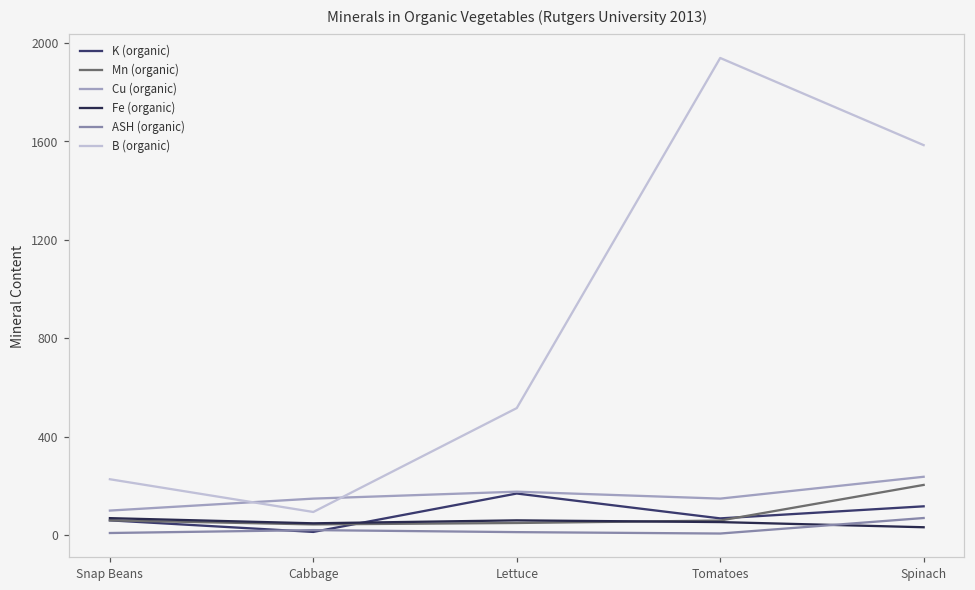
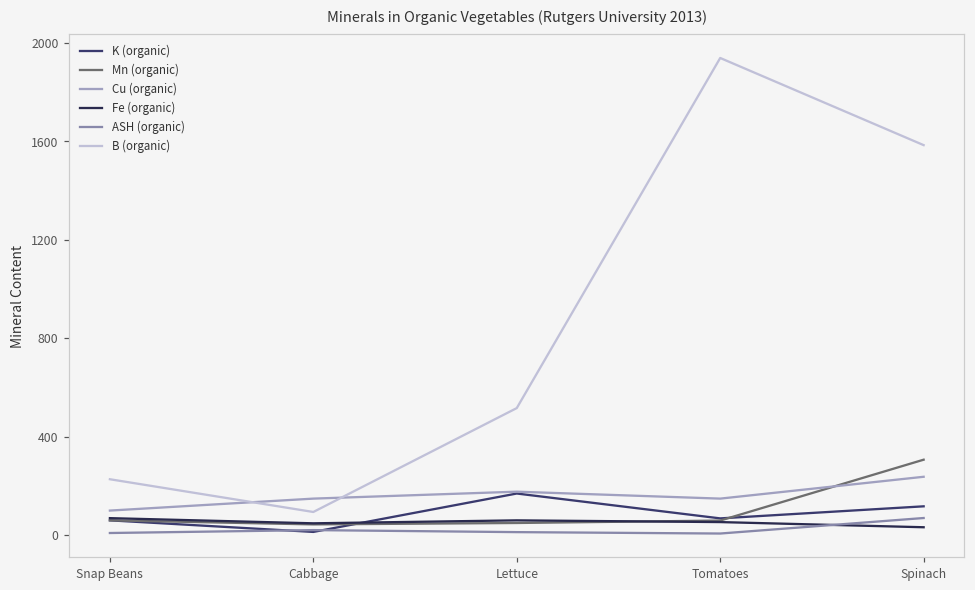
  {
    "Mn (organic)": {
-     "Spinach": 200
+     "Spinach": 310
    }
  }
